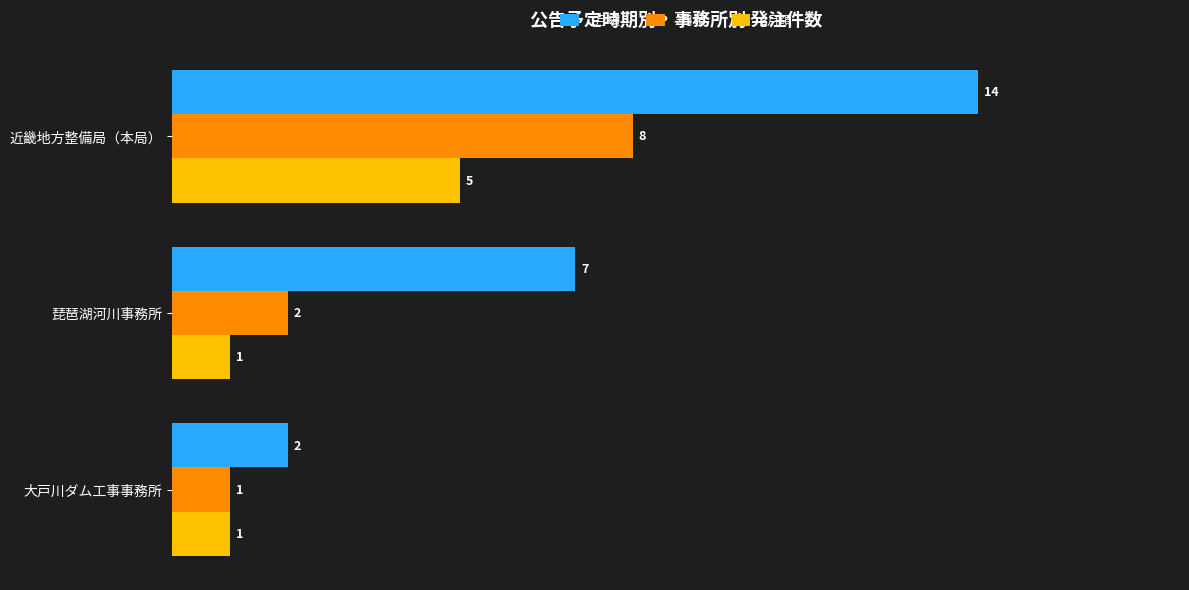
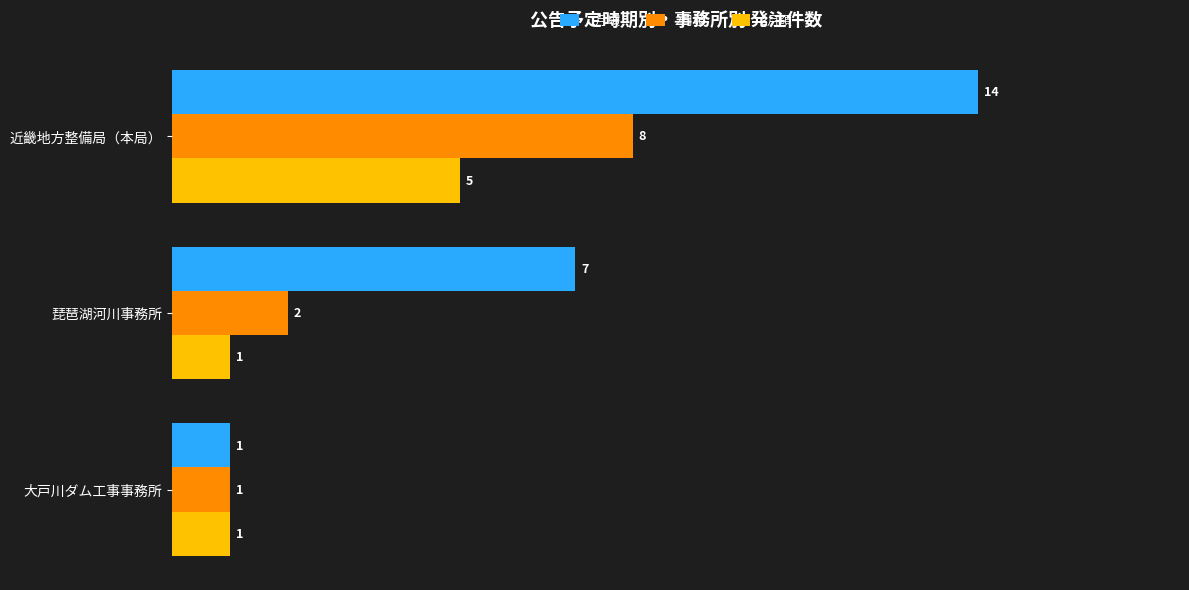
  {
    "1月頃": {
      "近畿地方整備局（本局）": 14,
      "琵琶湖河川事務所": 7,
-     "大戸川ダム工事事務所": 2
+     "大戸川ダム工事事務所": 1
    }
  }
